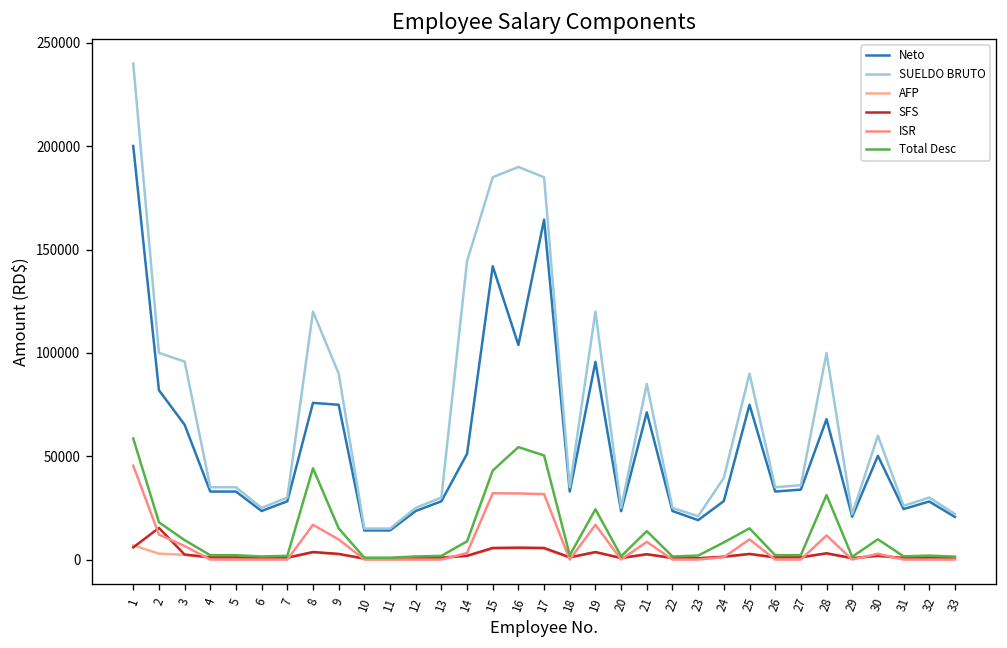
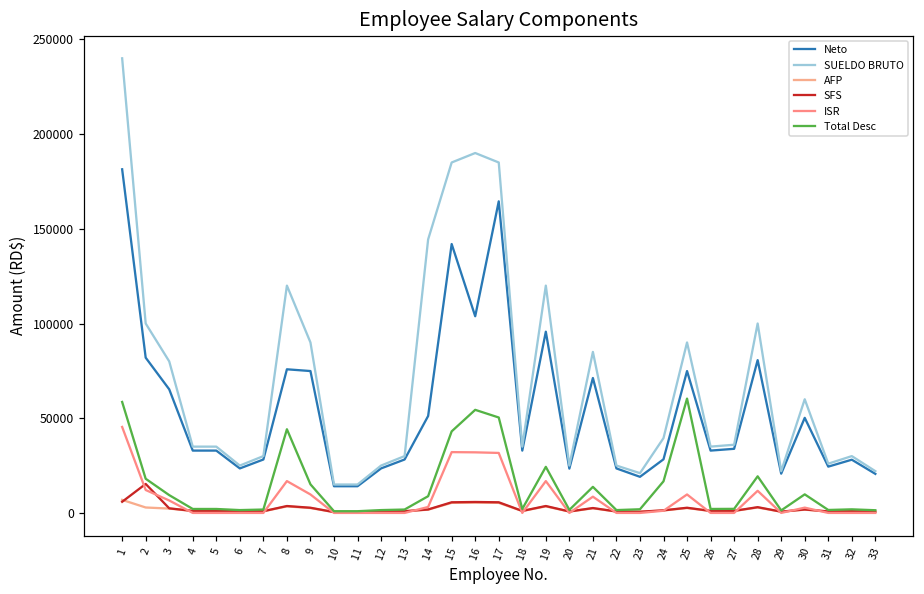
  {
    "Neto": {
-     "1": 200000,
+     "1": 181000,
      "2": 82000,
      "3": 65000,
      "4": 33000,
      "5": 33000,
      "6": 23000,
      "7": 28000,
      "8": 76000,
      "9": 75000,
      "12": 23000,
      "13": 28000,
      "14": 51000,
      "15": 142000,
      "16": 104000,
      "17": 164000,
      "18": 33000,
      "19": 96000,
      "20": 23000,
      "21": 71000,
      "22": 23000,
      "23": 19000,
      "24": 28000,
      "25": 75000,
      "26": 33000,
      "27": 34000,
-     "28": 68000,
+     "28": 81000,
      "30": 50000,
      "31": 24000,
      "32": 28000
    },
    "SUELDO BRUTO": {
      "1": 240000,
      "2": 100000,
-     "3": 96000,
+     "3": 80000,
      "4": 35000,
      "5": 35000,
      "6": 25000,
      "7": 30000,
      "8": 120000,
      "9": 90000,
      "12": 25000,
      "13": 30000,
      "14": 144000,
      "15": 185000,
      "16": 190000,
      "17": 185000,
      "18": 35000,
      "19": 120000,
      "20": 25000,
      "21": 85000,
      "22": 25000,
      "23": 21000,
      "24": 40000,
      "25": 90000,
      "26": 35000,
      "27": 36000,
      "28": 100000,
      "30": 60000,
      "31": 26000,
      "32": 30000
    },
    "SFS": {
      "2": 15000
    },
    "Total Desc": {
      "1": 59000,
      "2": 18000,
      "3": 9000,
      "8": 44000,
      "9": 15000,
      "14": 9000,
      "15": 43000,
      "16": 54000,
      "17": 50000,
      "19": 24000,
      "21": 14000,
-     "24": 8000,
-     "25": 15000,
-     "28": 31000,
+     "24": 17000,
+     "25": 60000,
+     "28": 19000,
      "30": 10000
    }
  }
